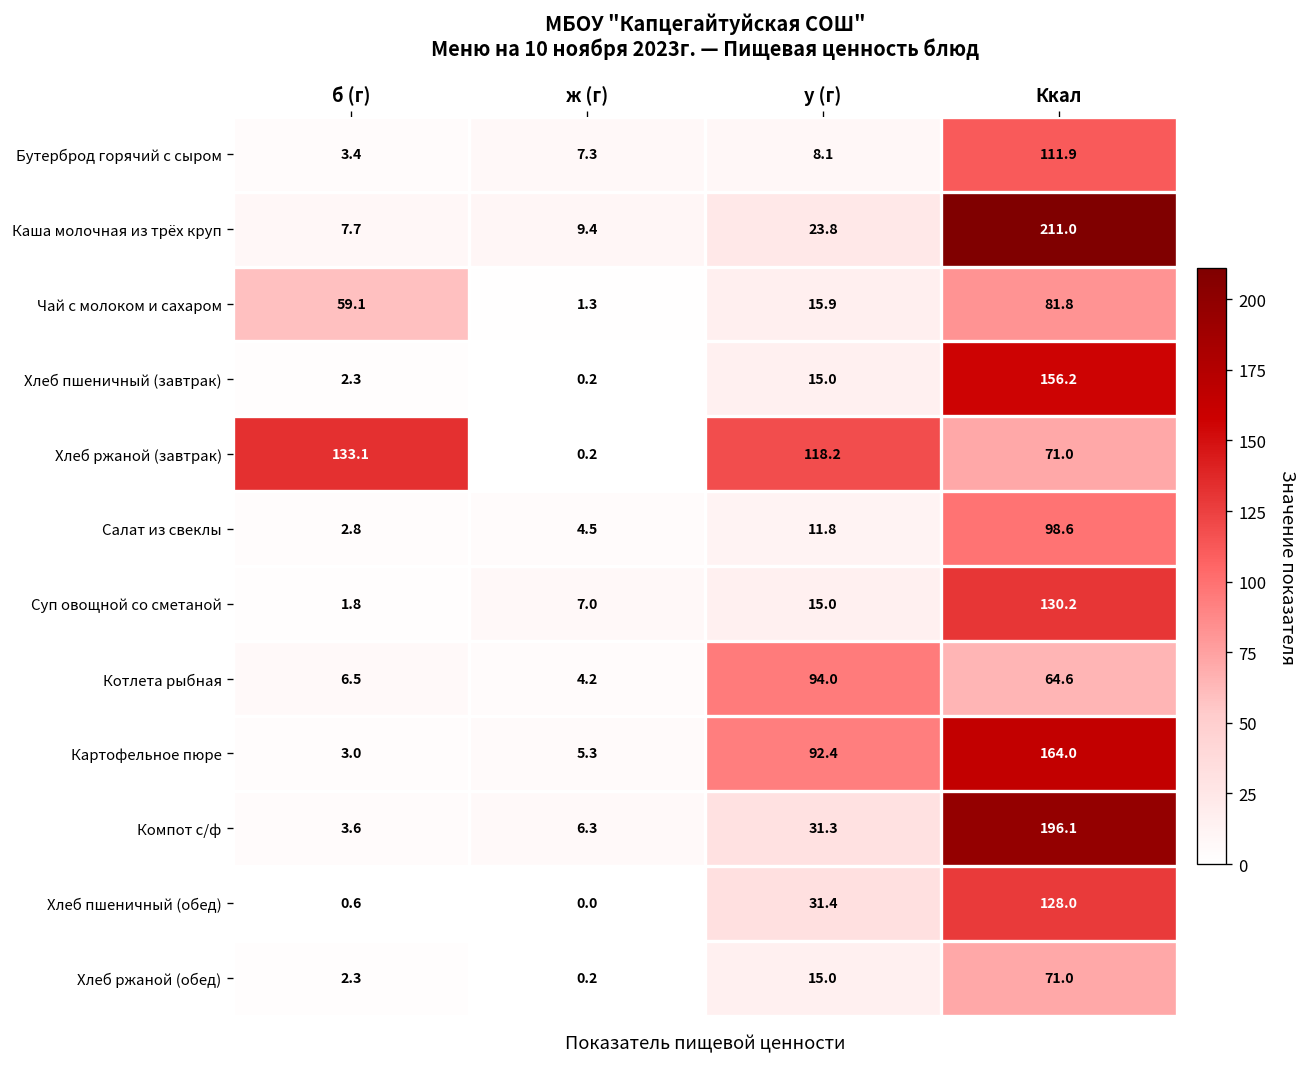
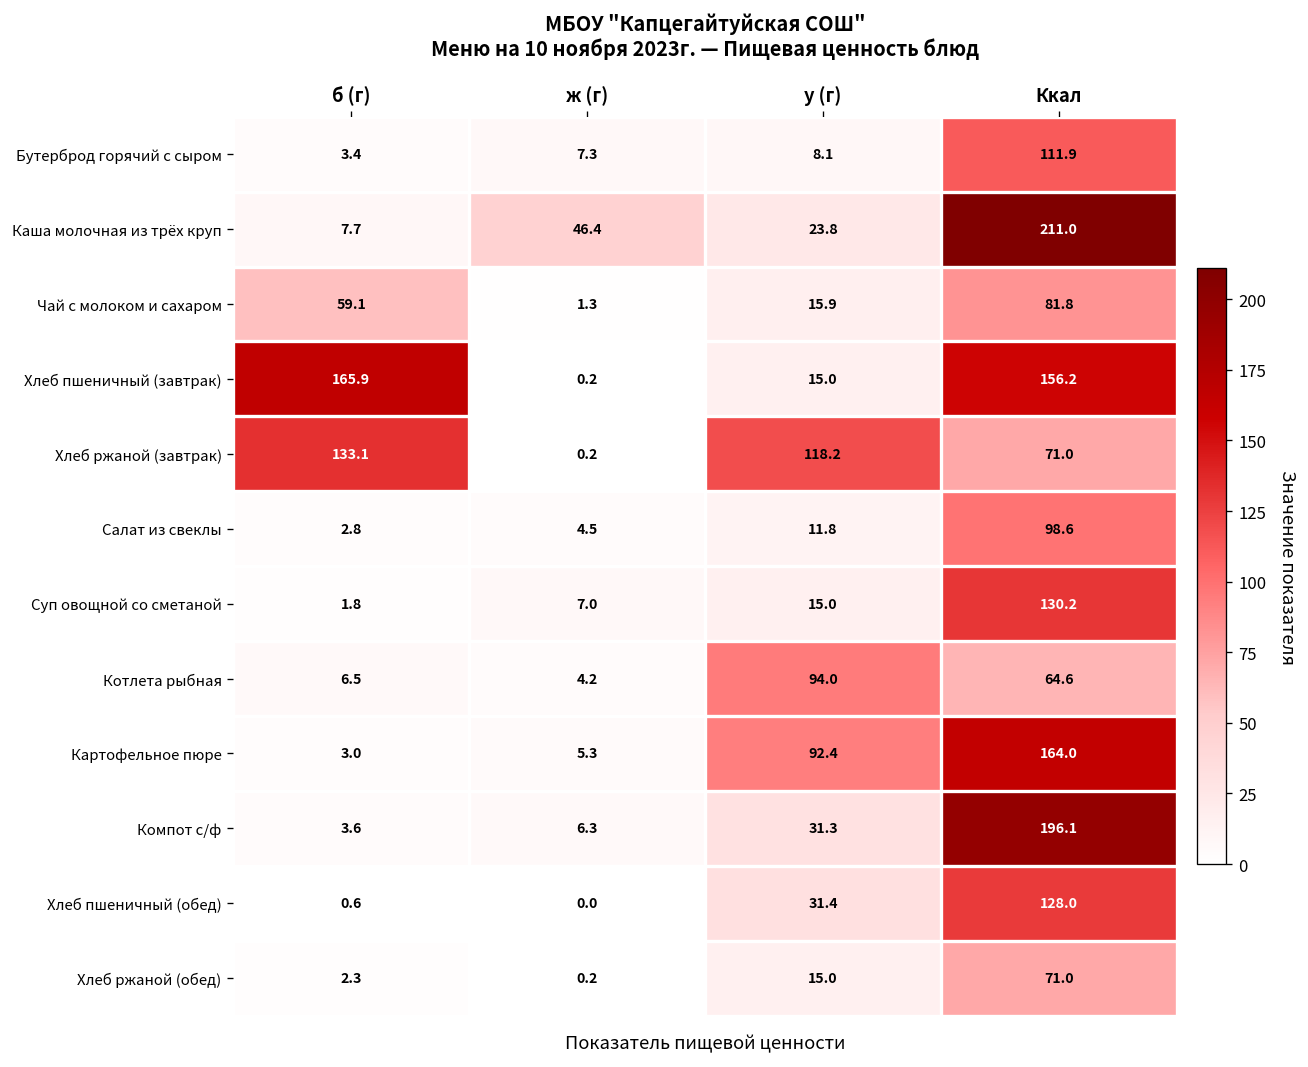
  {
    "Бутерброд горячий с сыром": {
      "б (г)": 3.4,
      "ж (г)": 7.3,
      "у (г)": 8.1,
      "Ккал": 111.9
    },
    "Каша молочная из трёх круп": {
      "б (г)": 7.7,
-     "ж (г)": 9.4,
+     "ж (г)": 46.4,
      "у (г)": 23.8,
      "Ккал": 211.0
    },
    "Чай с молоком и сахаром": {
      "б (г)": 59.1,
      "ж (г)": 1.3,
      "у (г)": 15.9,
      "Ккал": 81.8
    },
    "Хлеб пшеничный (завтрак)": {
-     "б (г)": 2.3,
+     "б (г)": 165.9,
      "ж (г)": 0.2,
      "у (г)": 15.0,
      "Ккал": 156.2
    },
    "Хлеб ржаной (завтрак)": {
      "б (г)": 133.1,
      "ж (г)": 0.2,
      "у (г)": 118.2,
      "Ккал": 71.0
    },
    "Салат из свеклы": {
      "б (г)": 2.8,
      "ж (г)": 4.5,
      "у (г)": 11.8,
      "Ккал": 98.6
    },
    "Суп овощной со сметаной": {
      "б (г)": 1.8,
      "ж (г)": 7.0,
      "у (г)": 15.0,
      "Ккал": 130.2
    },
    "Котлета рыбная": {
      "б (г)": 6.5,
      "ж (г)": 4.2,
      "у (г)": 94.0,
      "Ккал": 64.6
    },
    "Картофельное пюре": {
      "б (г)": 3.0,
      "ж (г)": 5.3,
      "у (г)": 92.4,
      "Ккал": 164.0
    },
    "Компот с/ф": {
      "б (г)": 3.6,
      "ж (г)": 6.3,
      "у (г)": 31.3,
      "Ккал": 196.1
    },
    "Хлеб пшеничный (обед)": {
      "б (г)": 0.6,
      "ж (г)": 0.0,
      "у (г)": 31.4,
      "Ккал": 128.0
    },
    "Хлеб ржаной (обед)": {
      "б (г)": 2.3,
      "ж (г)": 0.2,
      "у (г)": 15.0,
      "Ккал": 71.0
    }
  }
